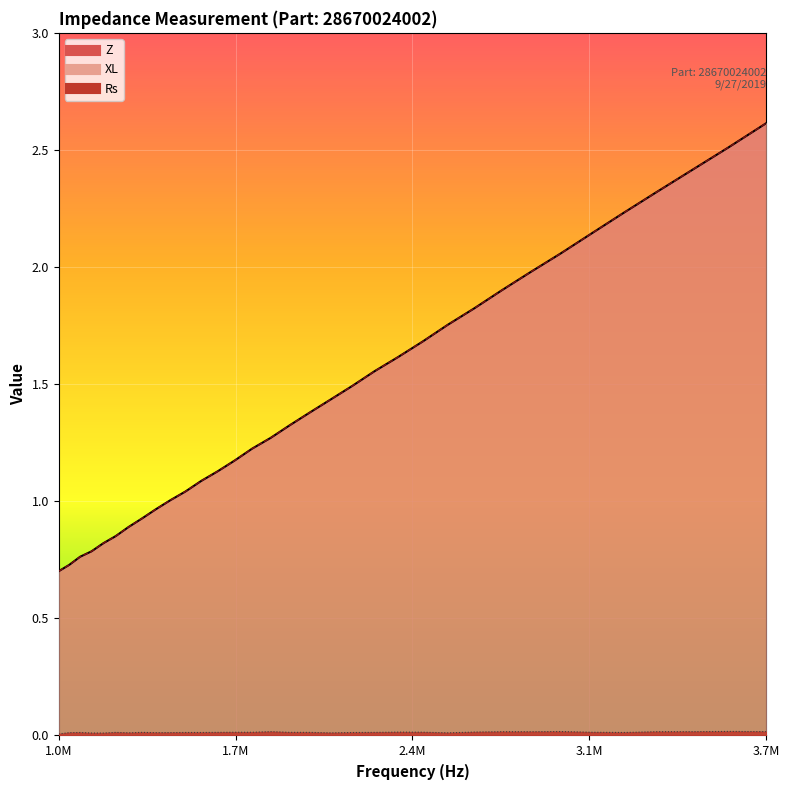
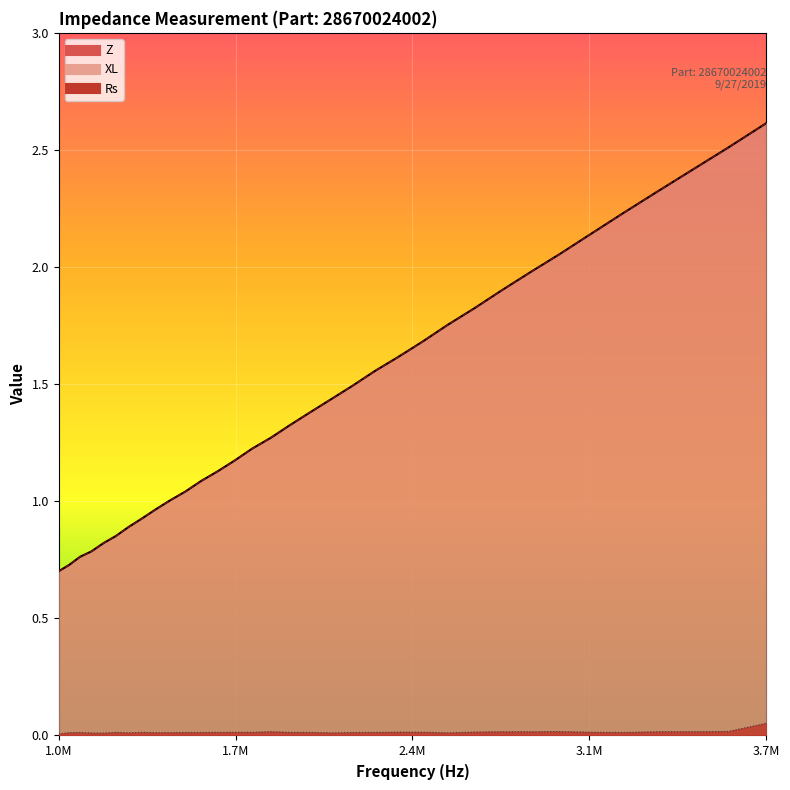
  {
    "XL": {
      "1.0M": 0.70,
      "3.7M": 2.61
    },
    "Rs": {
      "1.0M": 0.01,
-     "3.7M": 0.02
+     "3.7M": 0.05
    }
  }
